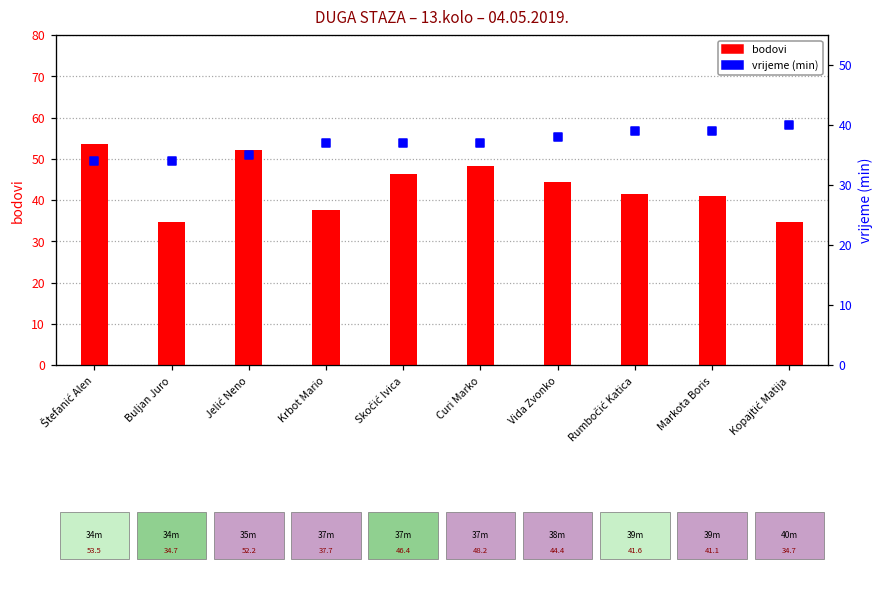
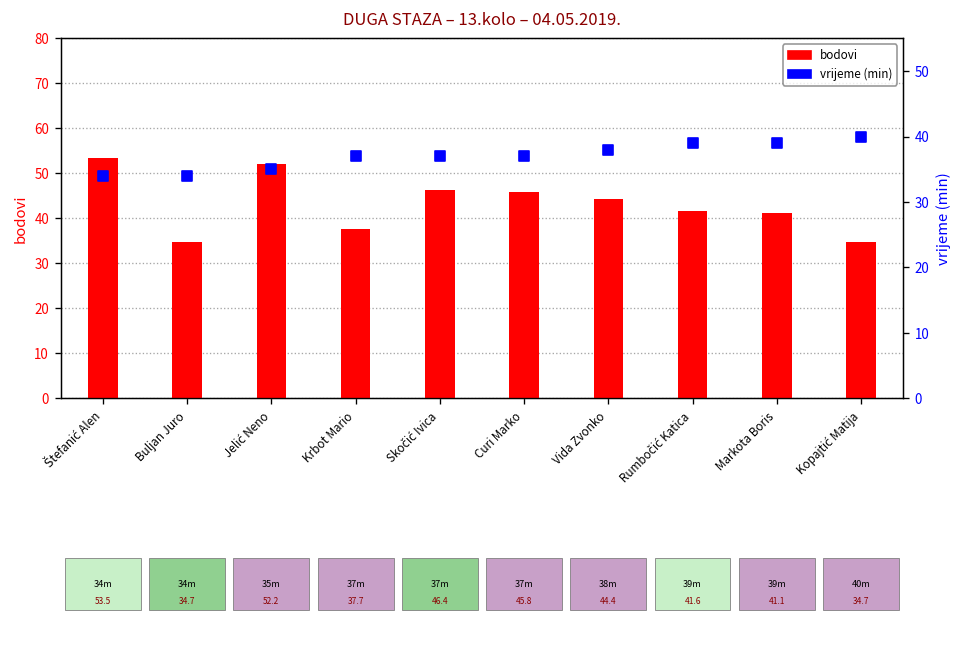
  {
    "bodovi": {
-     "Curi Marko": 48.2
+     "Curi Marko": 45.8
    }
  }
